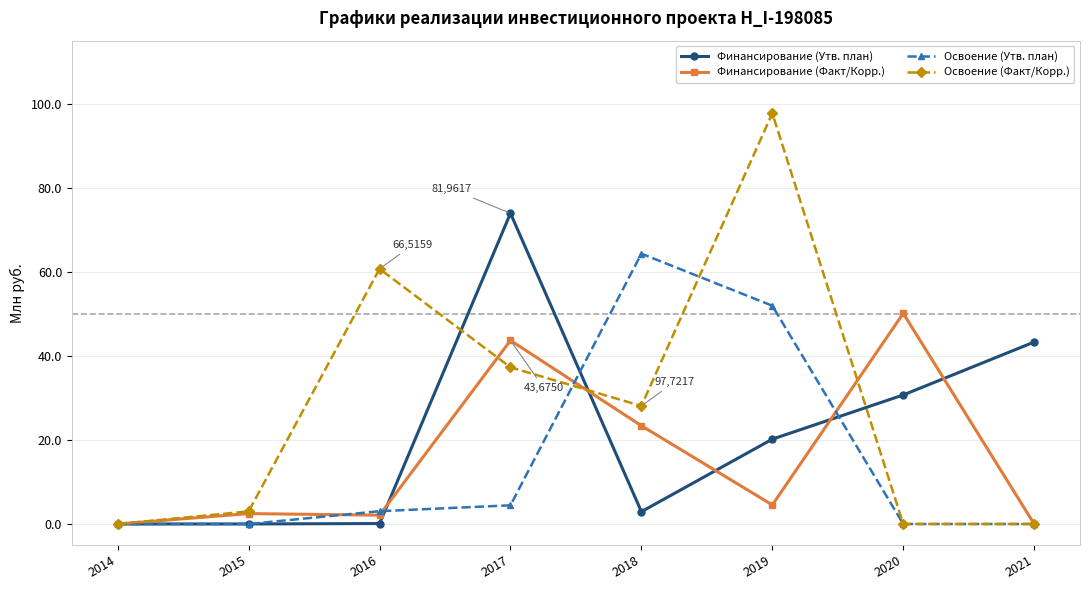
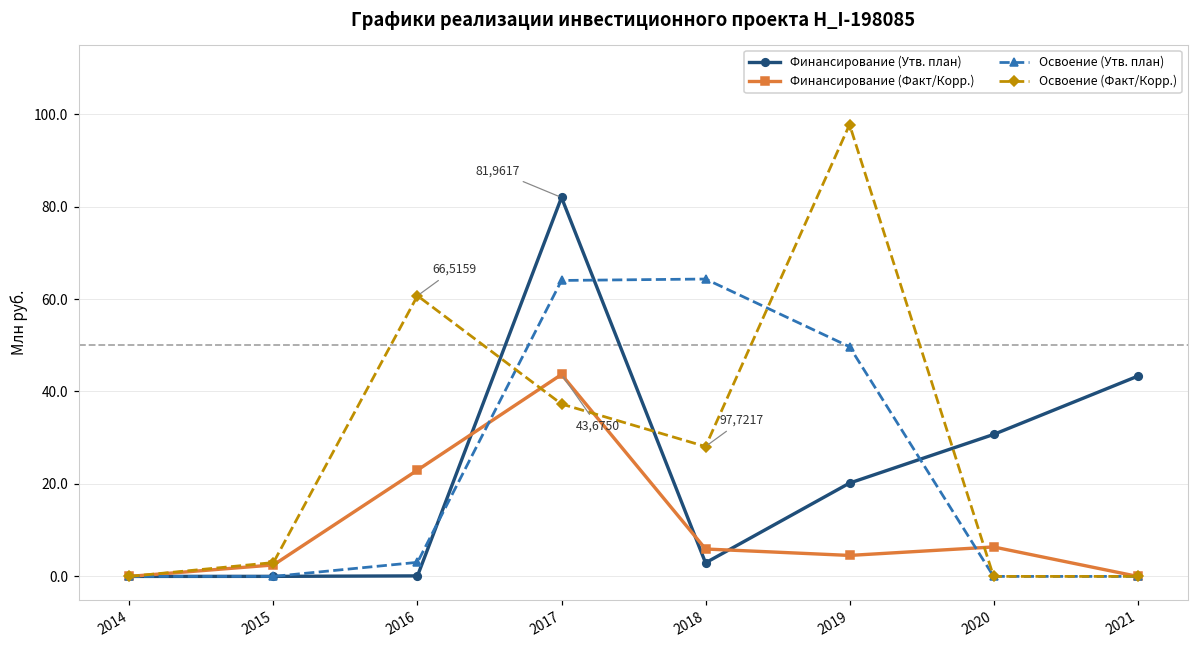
  {
    "Финансирование (Утв. план)": {
      "2016": 0,
-     "2017": 74,
+     "2017": 82,
      "2018": 3,
      "2019": 20,
      "2020": 31,
      "2021": 43
    },
    "Финансирование (Факт/Корр.)": {
-     "2016": 2,
+     "2016": 23,
      "2017": 44,
-     "2018": 23,
+     "2018": 6,
      "2019": 5,
-     "2020": 50
+     "2020": 6
    },
    "Освоение (Утв. план)": {
      "2016": 3,
-     "2017": 4,
+     "2017": 64,
      "2018": 64,
-     "2019": 52
+     "2019": 50
    },
    "Освоение (Факт/Корр.)": {
      "2019": 98
    }
  }
